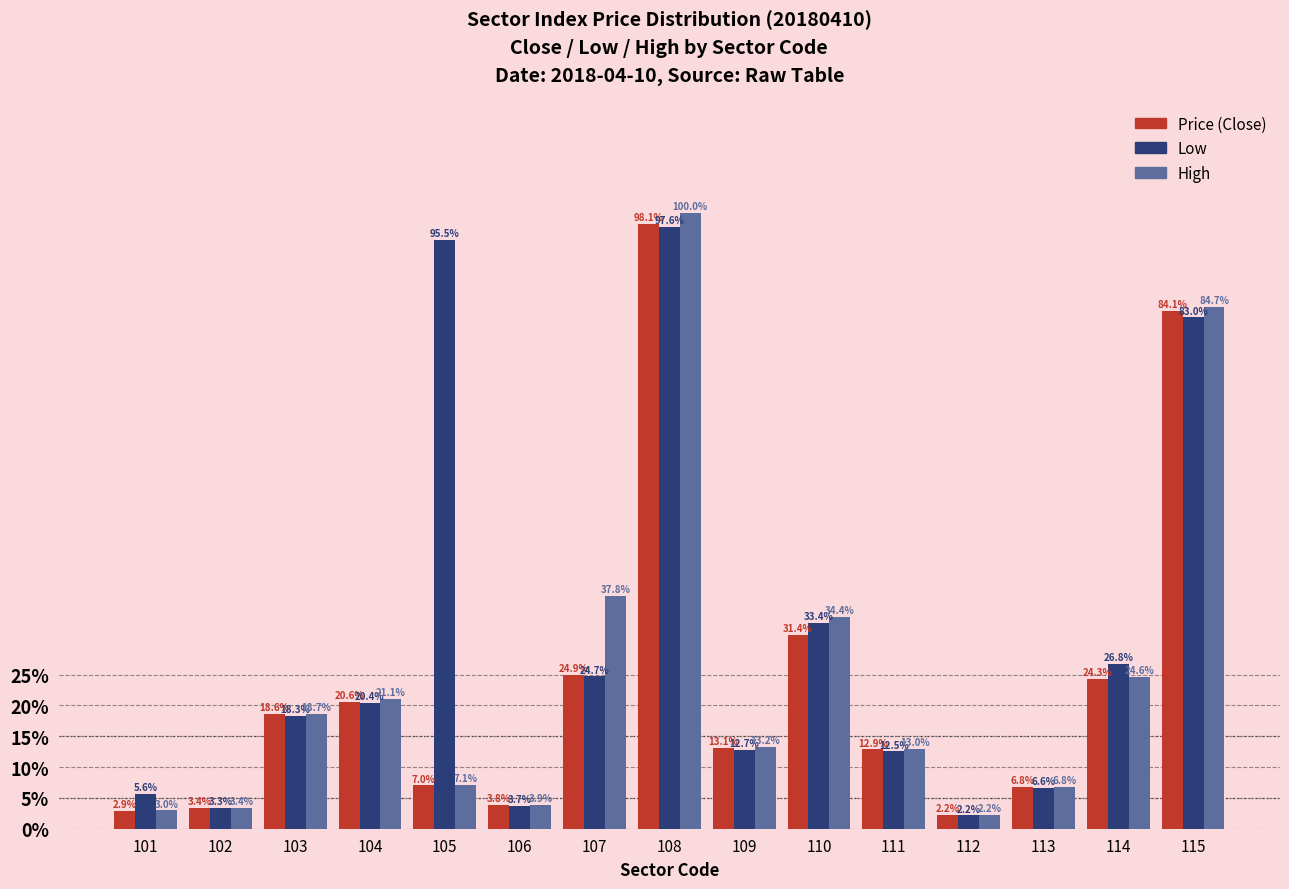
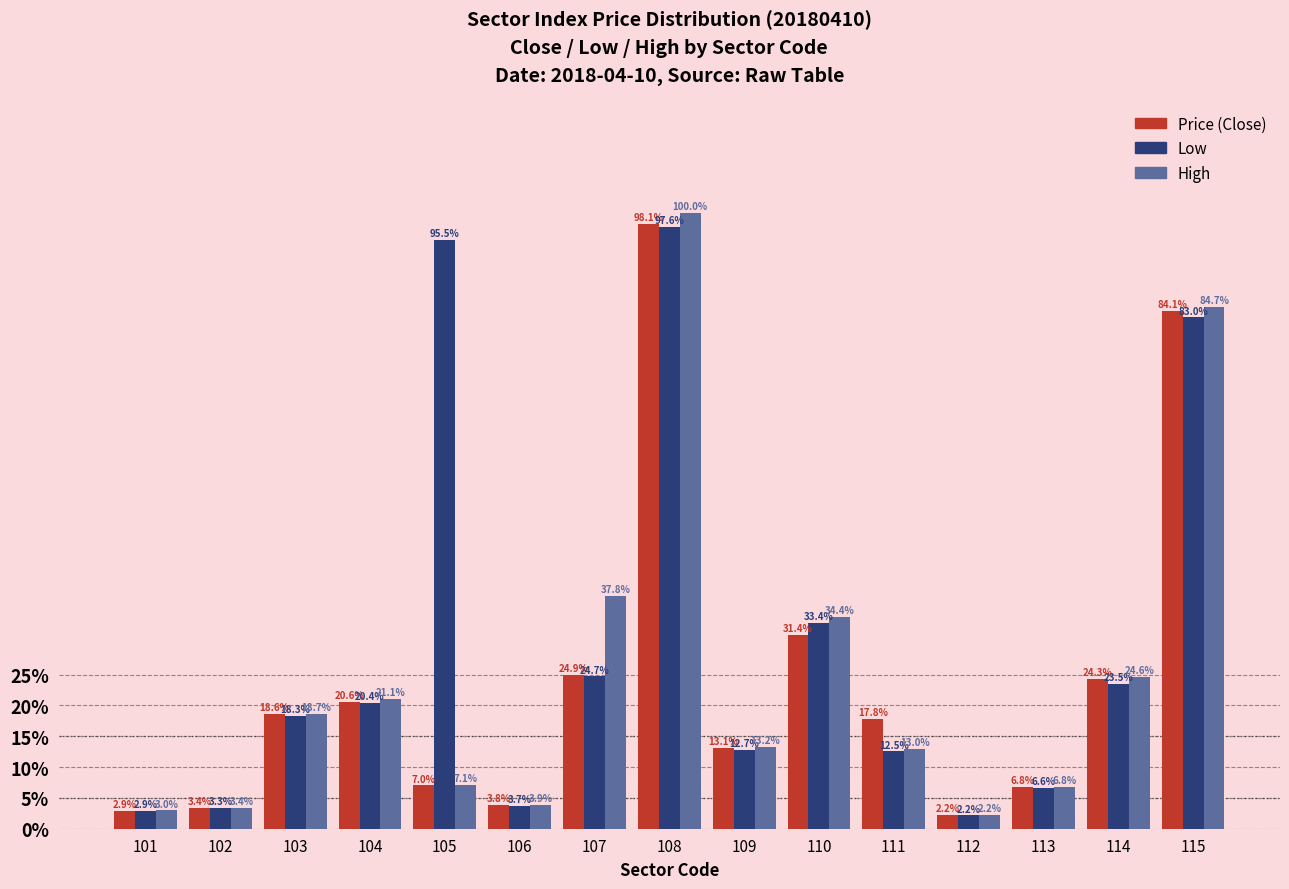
  {
    "Price (Close)": {
      "101": "2.9%",
      "102": "3.4%",
      "105": "7.0%",
      "106": "3.8%",
      "110": "31.4%",
-     "111": "12.9%",
+     "111": "17.8%",
      "112": "2.2%",
      "113": "6.8%",
      "114": "24.3%",
      "115": "84.1%"
    },
    "Low": {
-     "101": "5.6%",
+     "101": "2.9%",
      "102": "3.3%",
      "105": "95.5%",
      "106": "3.7%",
      "110": "33.4%",
      "112": "2.2%",
      "113": "6.6%",
-     "114": "26.8%",
+     "114": "23.5%",
      "115": "83.0%"
    },
    "High": {
      "101": "3.0%",
      "102": "3.4%",
      "105": "7.1%",
      "106": "3.9%",
      "107": "37.8%",
      "108": "100.0%",
      "110": "34.4%",
      "112": "2.2%",
      "113": "6.8%",
      "114": "24.6%",
      "115": "84.7%"
    }
  }
